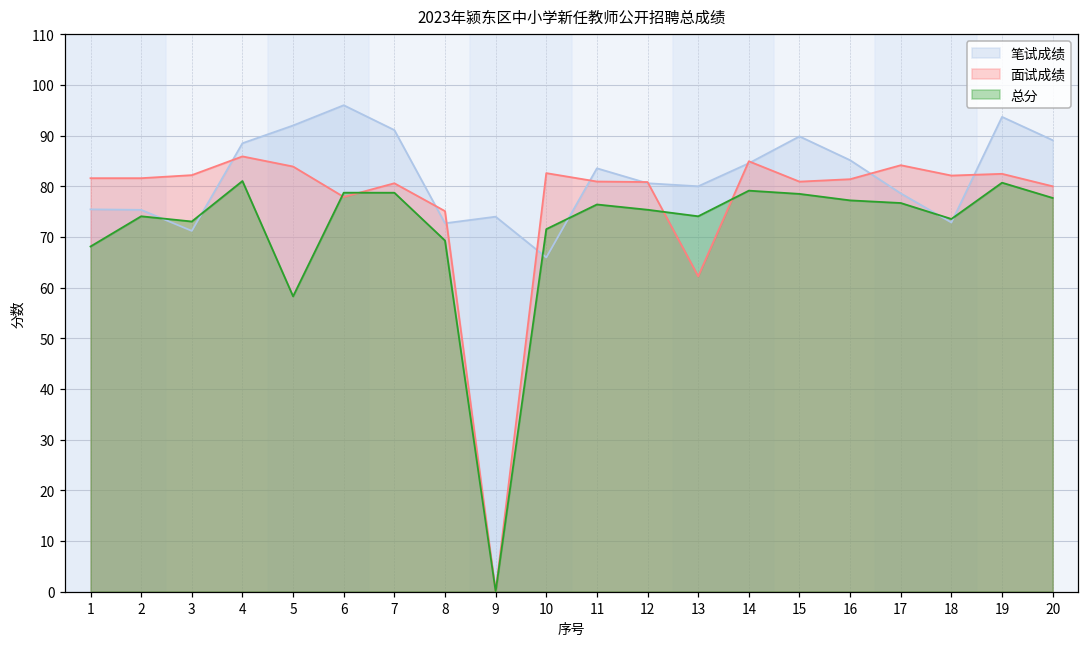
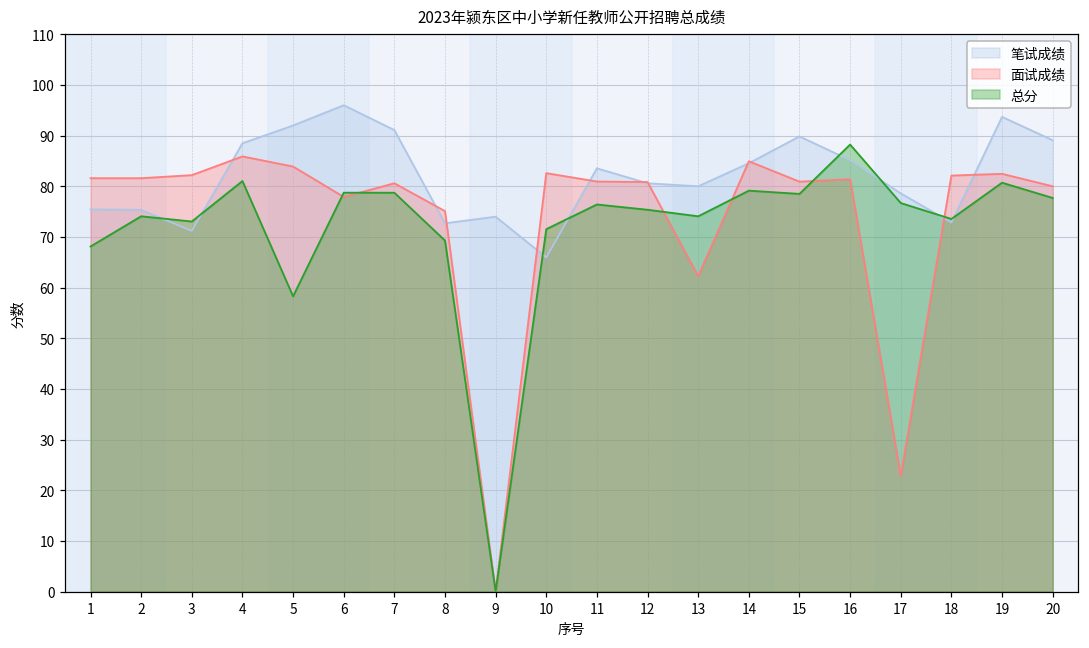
  {
    "笔试成绩": {
      "1": 75,
      "2": 75,
      "3": 71,
      "4": 89,
      "5": 92,
      "6": 96,
      "7": 91,
      "8": 73,
      "9": 74,
      "10": 66,
      "11": 84,
      "13": 80,
      "15": 90,
      "16": 85,
      "17": 79,
      "18": 73,
      "19": 94,
      "20": 89
    },
    "面试成绩": {
      "1": 82,
      "2": 82,
      "3": 82,
      "4": 86,
      "5": 84,
      "6": 78,
      "7": 81,
      "8": 75,
      "10": 83,
      "11": 81,
      "13": 62,
      "15": 81,
      "16": 81,
-     "17": 84,
+     "17": 23,
      "18": 82,
      "19": 82,
      "20": 80
    },
    "总分": {
      "1": 68,
      "2": 74,
      "3": 73,
      "4": 81,
      "5": 58,
      "6": 79,
      "7": 79,
      "8": 69,
      "10": 72,
      "11": 76,
      "12": 75,
      "13": 74,
      "14": 79,
      "15": 79,
-     "16": 77,
+     "16": 88,
      "17": 77,
      "18": 74,
      "19": 81,
      "20": 78
    }
  }
